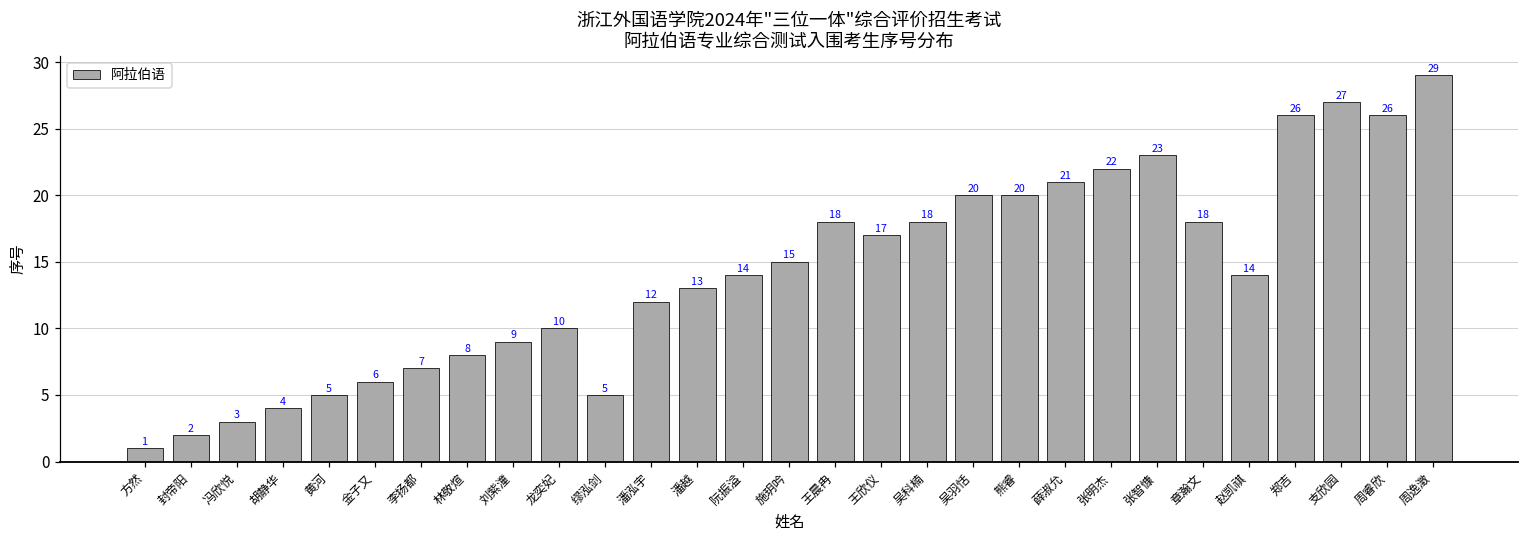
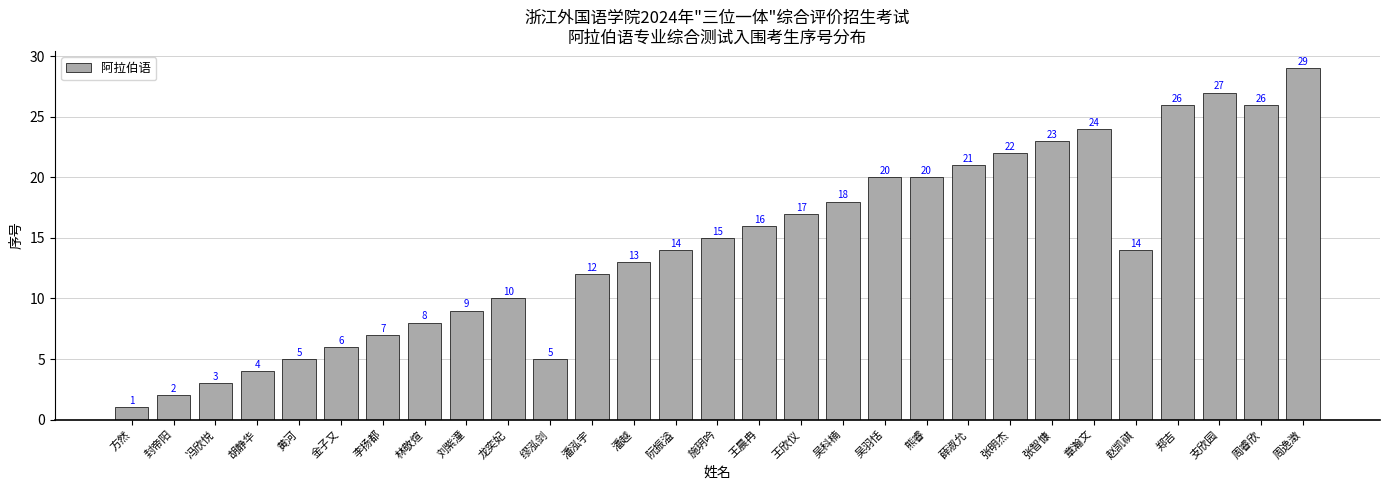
  {
    "方然": 1,
    "封帝阳": 2,
    "冯欣悦": 3,
    "胡静华": 4,
    "黄河": 5,
    "金子又": 6,
    "李扬都": 7,
    "林敬煊": 8,
    "刘紫潼": 9,
    "龙奕妃": 10,
    "缪泓剑": 5,
    "潘泓宇": 12,
    "潘越": 13,
    "阮振溢": 14,
    "施玥吟": 15,
-   "王晨冉": 18,
+   "王晨冉": 16,
    "王欣仪": 17,
    "吴科楠": 18,
    "吴羽恬": 20,
    "熊睿": 20,
    "薛淑允": 21,
    "张明杰": 22,
    "张智慷": 23,
-   "章瀚文": 18,
+   "章瀚文": 24,
    "赵凯祺": 14,
    "郑吉": 26,
    "支欣园": 27,
    "周睿欣": 26,
    "周逸澂": 29
  }
